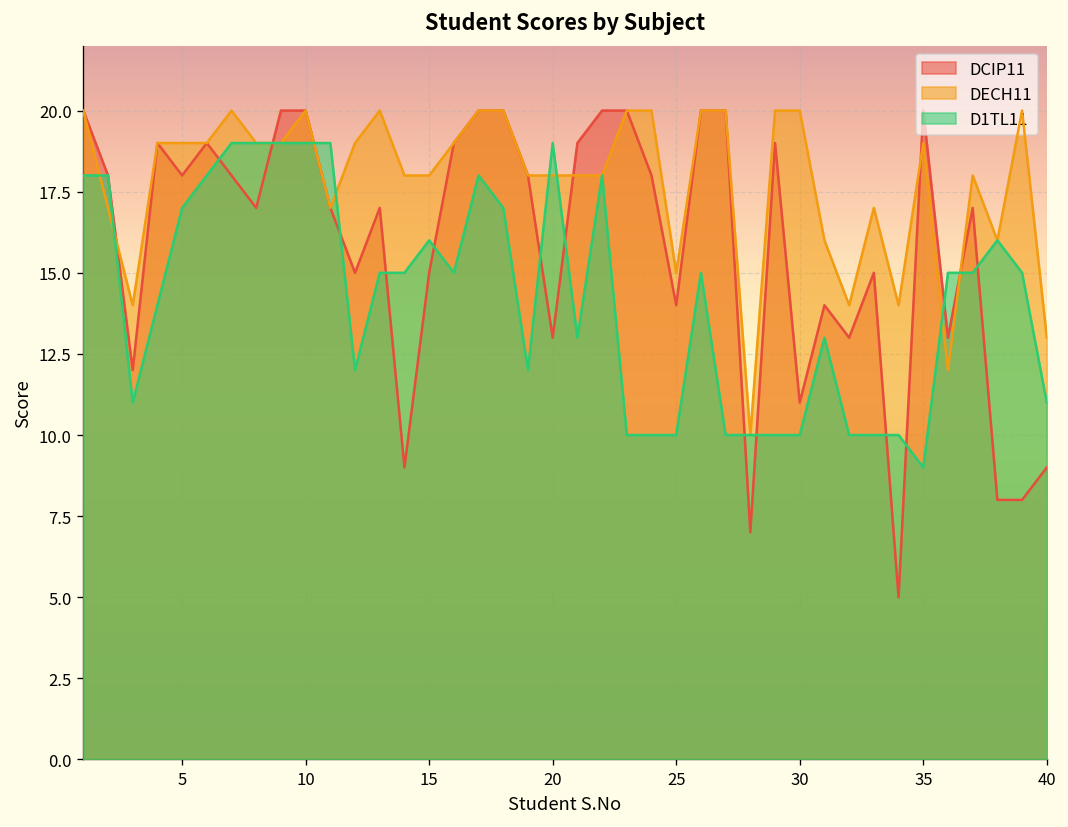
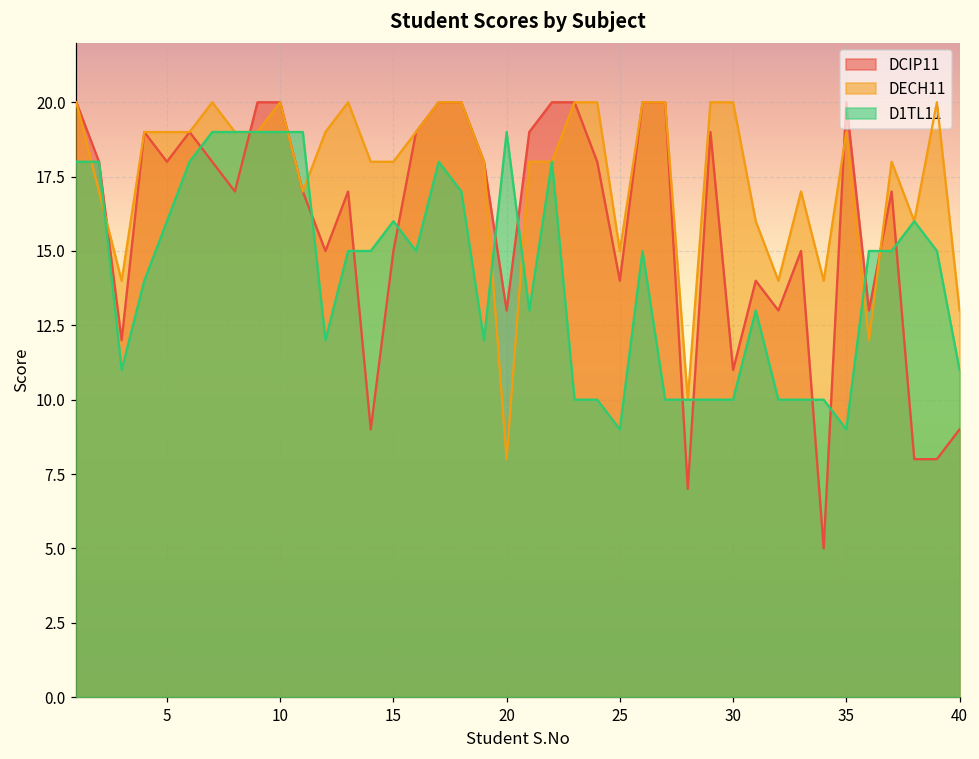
  {
    "DCIP11": {
      "5": 18,
      "15": 15,
      "20": 13,
      "25": 14,
      "30": 11,
      "40": 9
    },
    "DECH11": {
      "5": 19,
      "15": 18,
-     "20": 18,
+     "20": 8,
      "25": 15,
      "30": 20,
      "35": 19,
      "40": 13
    },
    "D1TL11": {
-     "5": 17,
+     "5": 16,
      "10": 19,
      "15": 16,
      "20": 19,
-     "25": 10,
+     "25": 9,
      "30": 10,
      "35": 9,
      "40": 11
    }
  }
